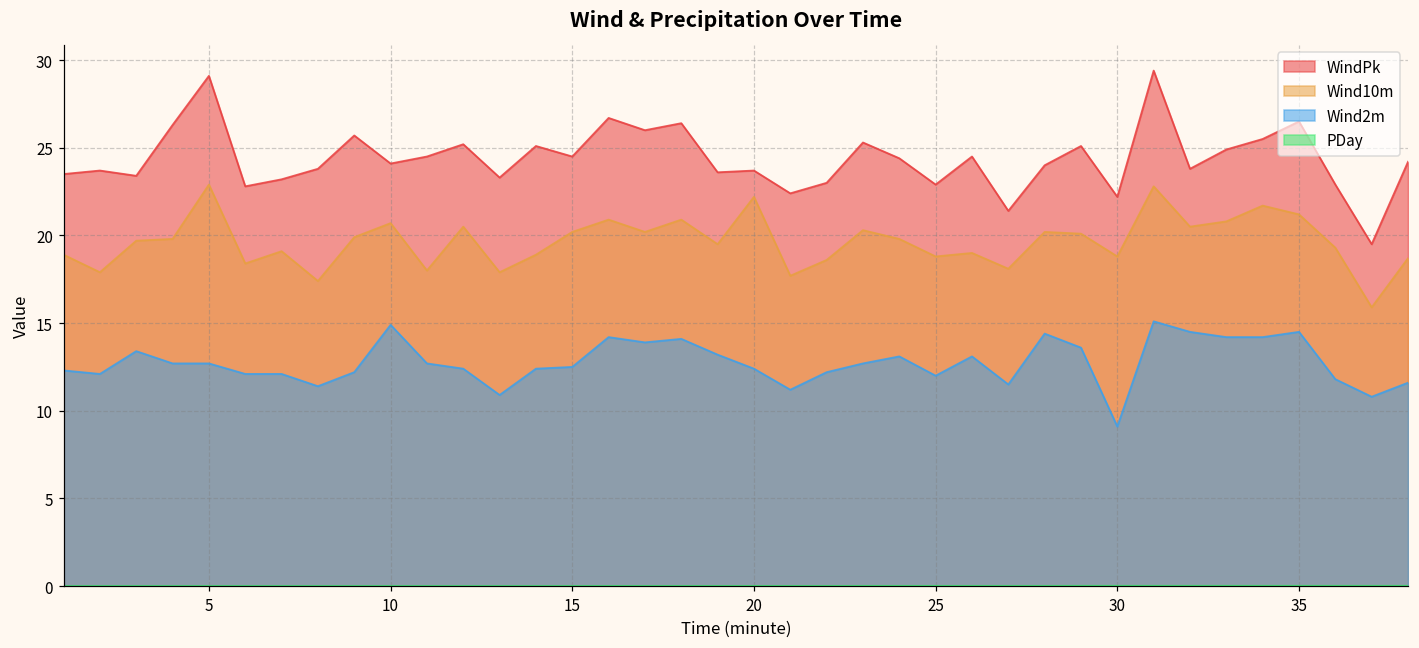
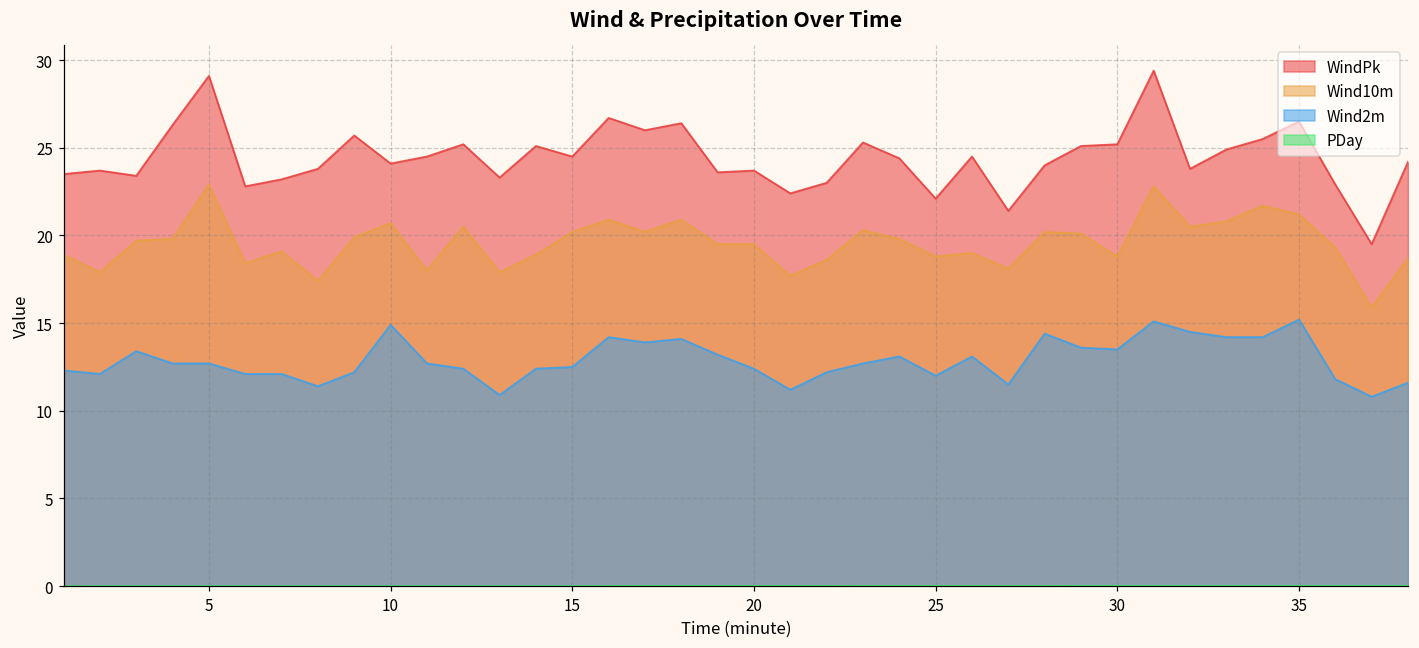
  {
    "WindPk": {
      "5": 29.1,
      "10": 24.1,
      "15": 24.5,
      "20": 23.7,
-     "25": 22.9,
-     "30": 22.2
+     "25": 22.1,
+     "30": 25.2
    },
    "Wind10m": {
      "5": 22.9,
      "10": 20.7,
      "15": 20.2,
-     "20": 22.2,
+     "20": 19.5,
      "25": 18.8,
      "30": 18.8,
      "35": 21.2
    },
    "Wind2m": {
      "5": 12.7,
      "10": 14.9,
      "15": 12.5,
      "20": 12.4,
      "25": 12.0,
-     "30": 9.1,
-     "35": 14.5
+     "30": 13.5,
+     "35": 15.2
    },
    "PDay": {
      "5": 0.0,
      "10": 0.0,
      "15": 0.0,
      "20": 0.0,
      "25": 0.0,
      "30": 0.0,
      "35": 0.0
    }
  }
